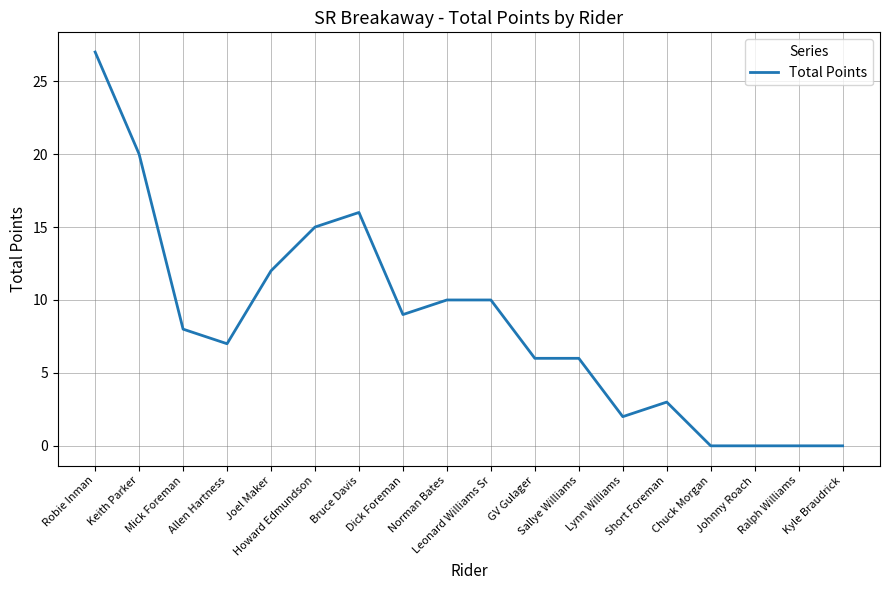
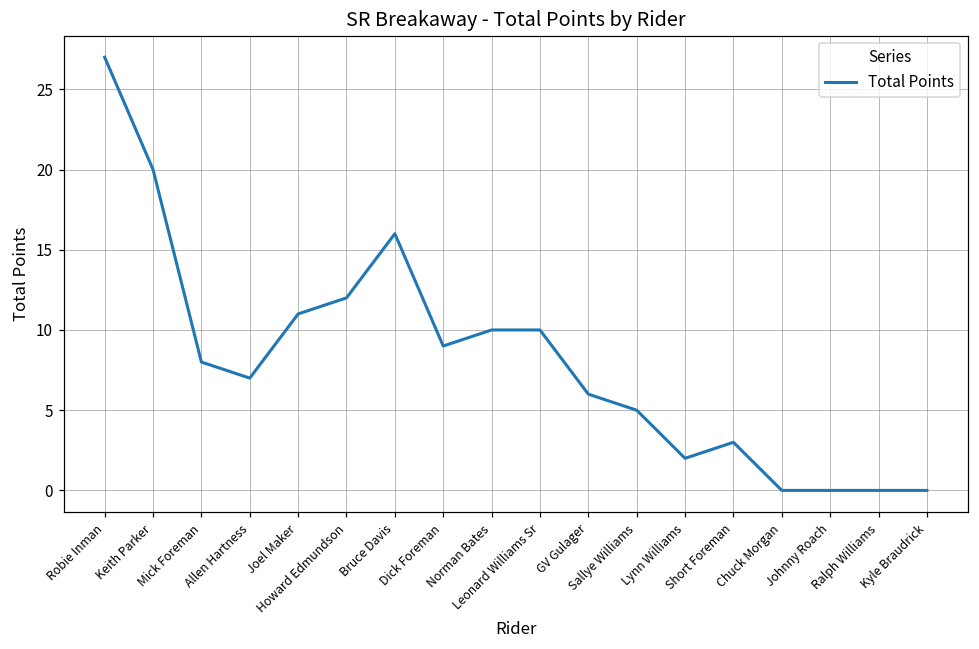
  {
    "Robie Inman": 27,
    "Keith Parker": 20,
    "Mick Foreman": 8,
    "Allen Hartness": 7,
-   "Joel Maker": 12,
-   "Howard Edmundson": 15,
+   "Joel Maker": 11,
+   "Howard Edmundson": 12,
    "Bruce Davis": 16,
    "Dick Foreman": 9,
    "Norman Bates": 10,
    "Leonard Williams Sr": 10,
    "GV Gulager": 6,
-   "Sallye Williams": 6,
+   "Sallye Williams": 5,
    "Lynn Williams": 2,
    "Short Foreman": 3,
    "Chuck Morgan": 0,
    "Johnny Roach": 0,
    "Ralph Williams": 0,
    "Kyle Braudrick": 0
  }
